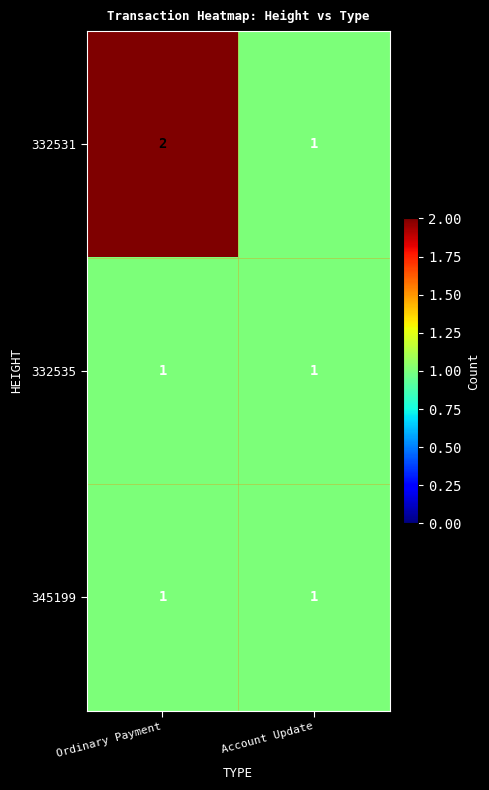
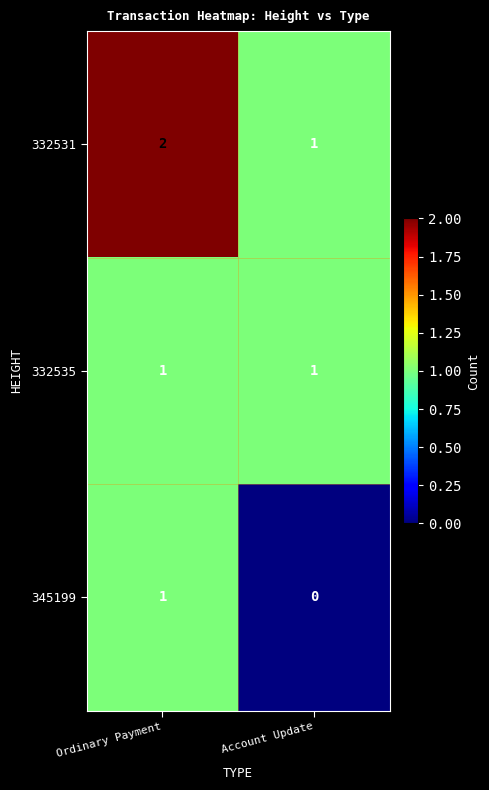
  {
    "332531": {
      "Ordinary Payment": 2,
      "Account Update": 1
    },
    "332535": {
      "Ordinary Payment": 1,
      "Account Update": 1
    },
    "345199": {
      "Ordinary Payment": 1,
-     "Account Update": 1
+     "Account Update": 0
    }
  }
